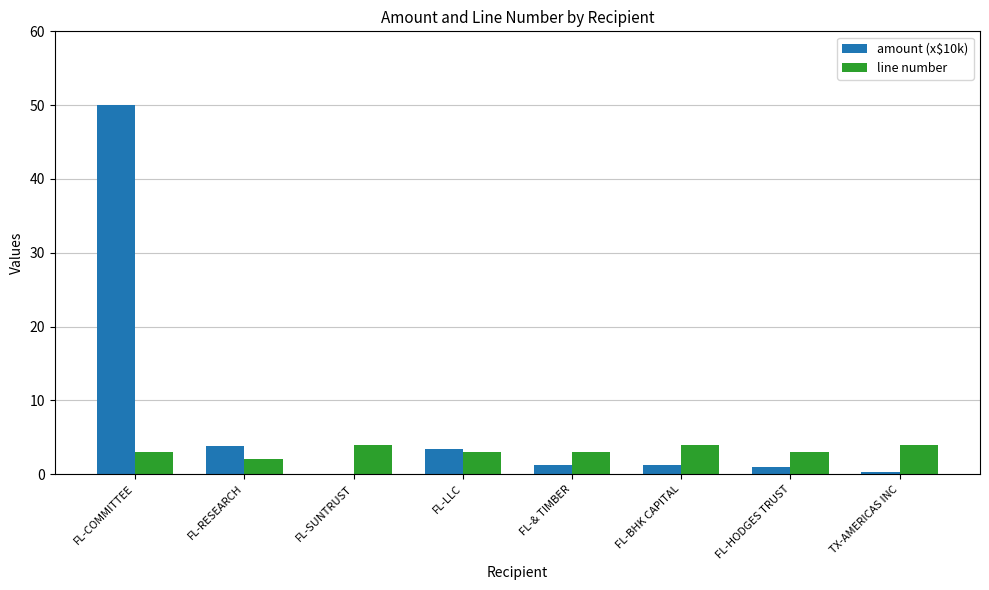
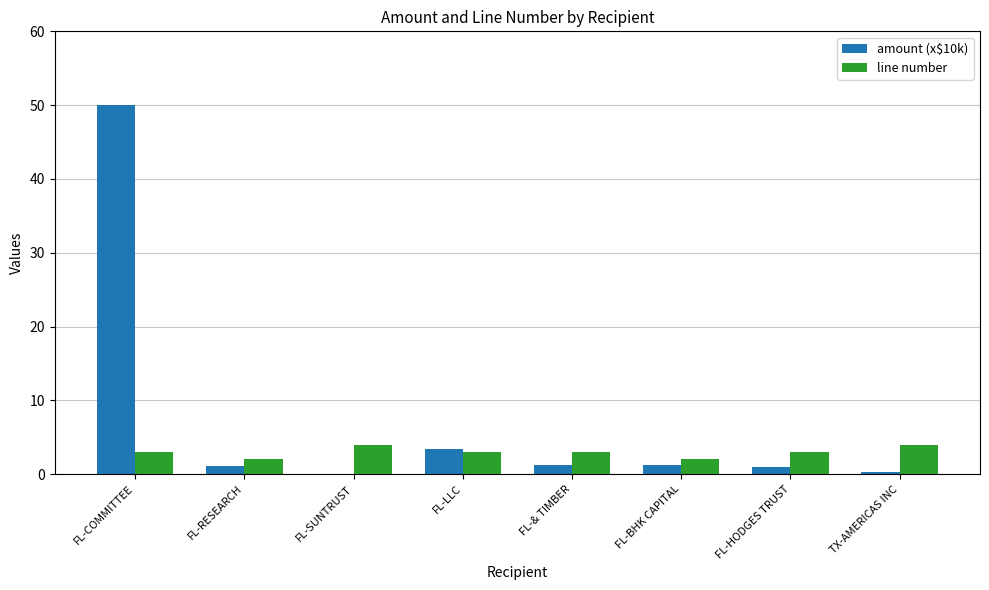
  {
    "amount (x$10k)": {
      "FL-COMMITTEE": 50,
-     "FL-RESEARCH": 4,
+     "FL-RESEARCH": 1,
      "FL-LLC": 3,
      "FL-& TIMBER": 1,
      "FL-BHK CAPITAL": 1,
      "FL-HODGES TRUST": 1
    },
    "line number": {
      "FL-COMMITTEE": 3,
      "FL-RESEARCH": 2,
      "FL-SUNTRUST": 4,
      "FL-LLC": 3,
      "FL-& TIMBER": 3,
-     "FL-BHK CAPITAL": 4,
+     "FL-BHK CAPITAL": 2,
      "FL-HODGES TRUST": 3,
      "TX-AMERICAS INC": 4
    }
  }
